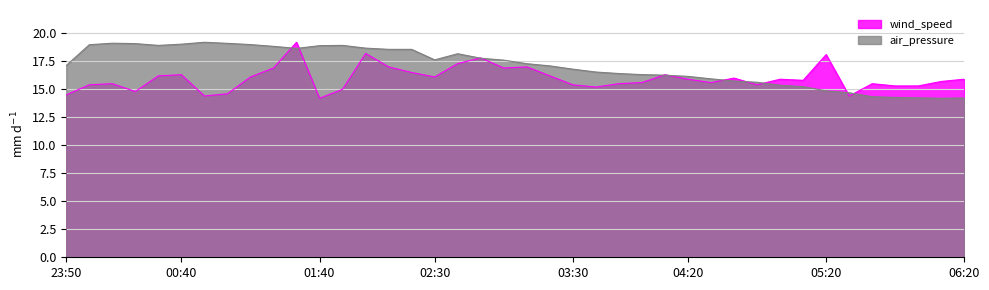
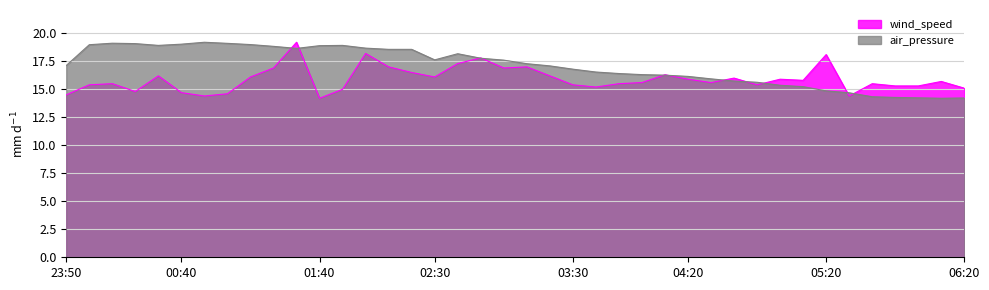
  {
    "wind_speed": {
      "23:50": 14.5,
-     "00:40": 16.3,
+     "00:40": 14.7,
      "01:40": 14.2,
      "02:30": 16.1,
      "03:30": 15.4,
      "04:20": 15.9,
      "05:20": 18.1,
-     "06:20": 15.9
+     "06:20": 15.1
    },
    "air_pressure": {
      "23:50": 17.1,
      "00:40": 19.0,
      "01:40": 18.9,
      "02:30": 17.6,
      "03:30": 16.8,
      "04:20": 16.2,
      "05:20": 14.9,
      "06:20": 14.2
    }
  }
